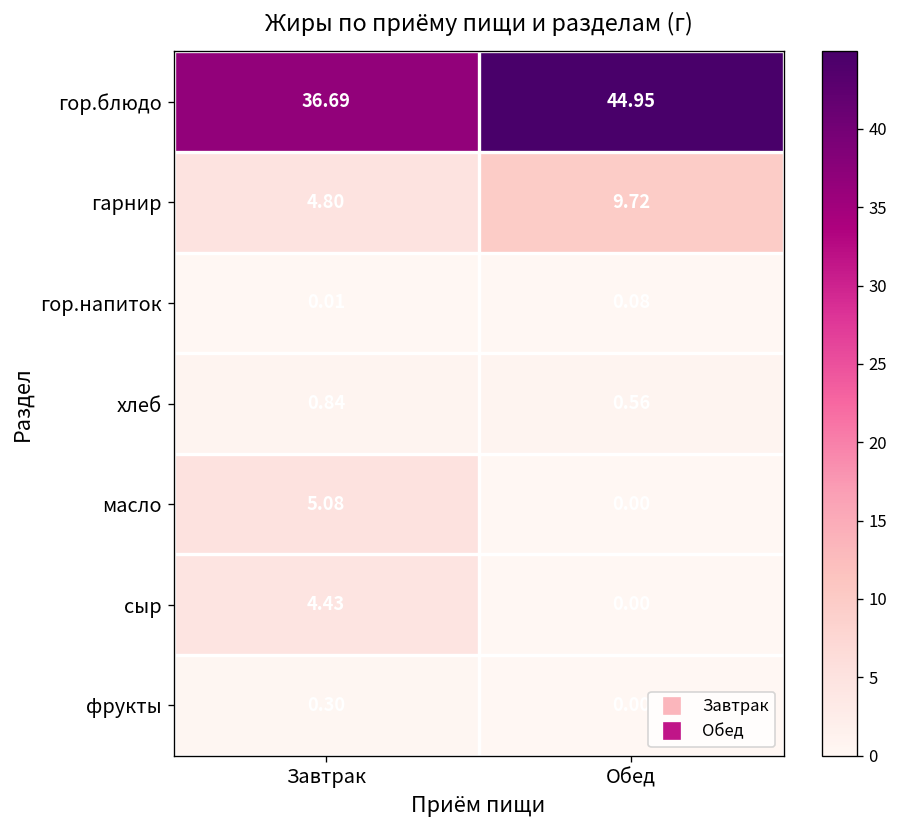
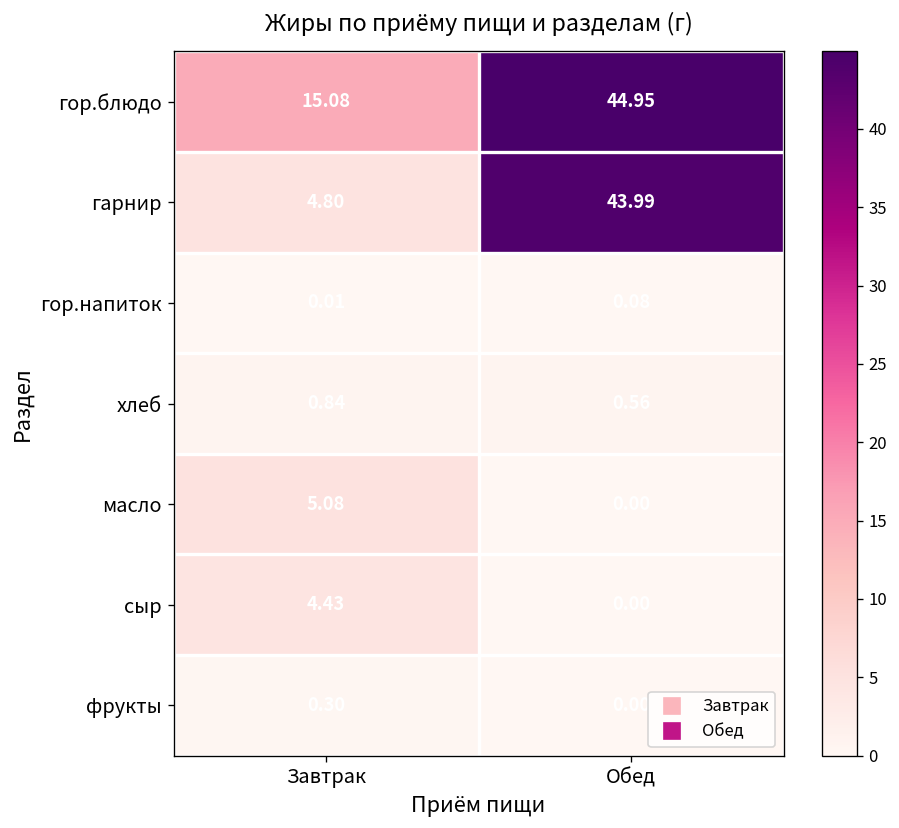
  {
    "гор.блюдо": {
-     "Завтрак": 36.69,
+     "Завтрак": 15.08,
      "Обед": 44.95
    },
    "гарнир": {
-     "Обед": 9.72
+     "Обед": 43.99
    }
  }
